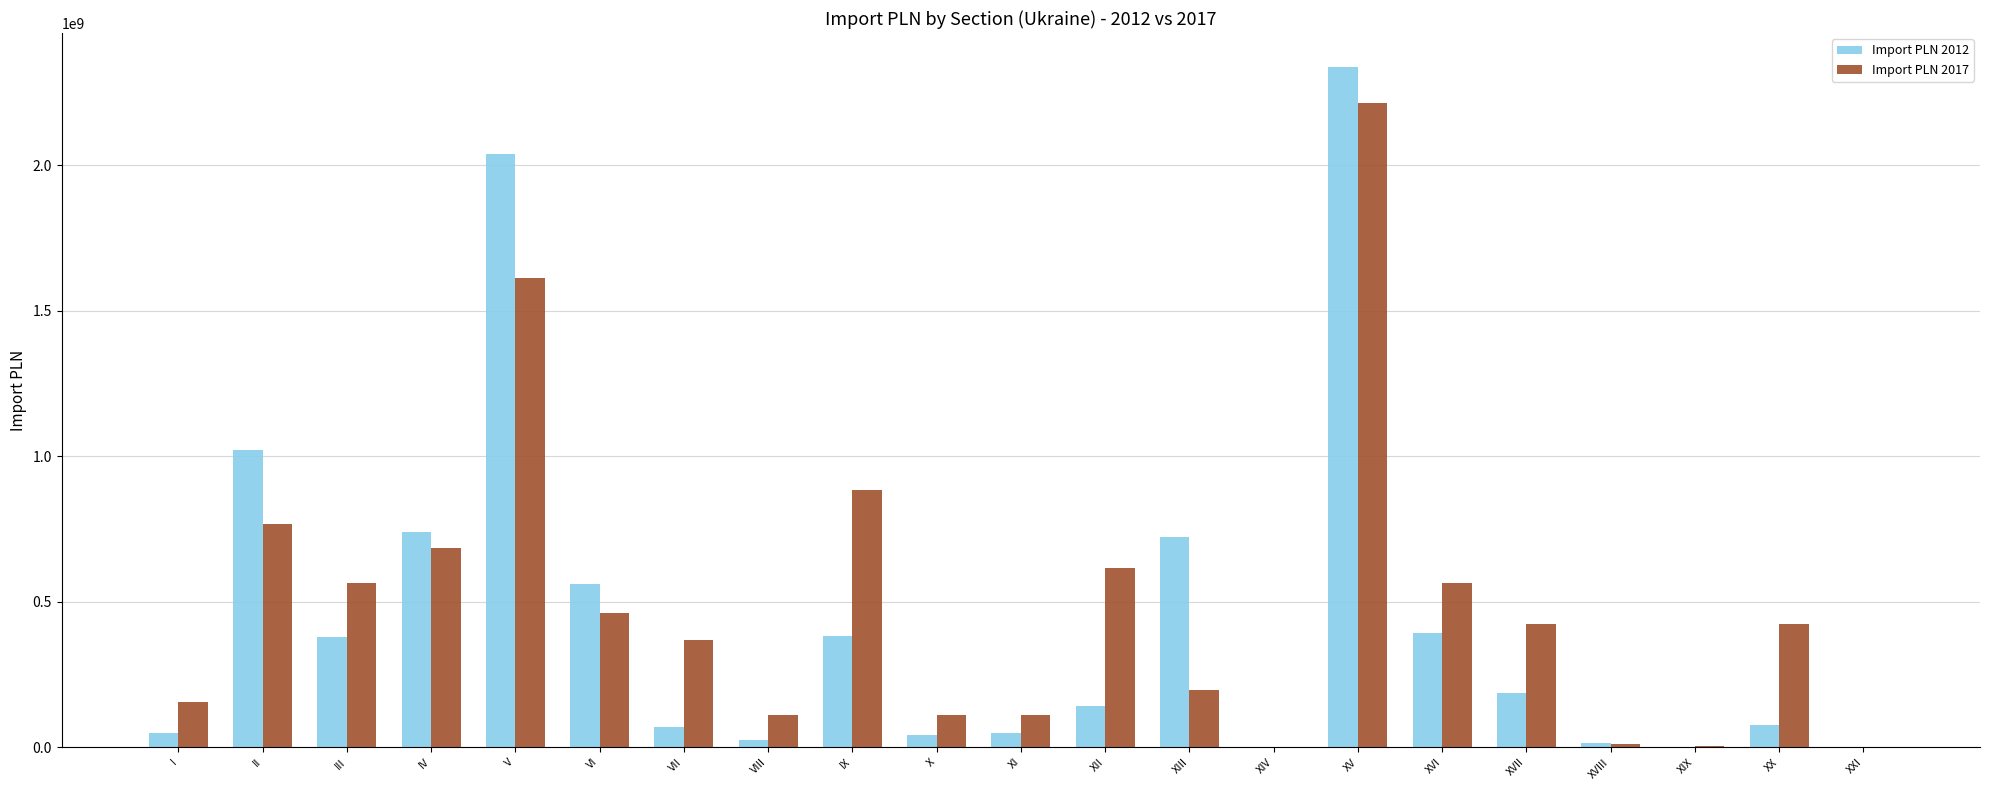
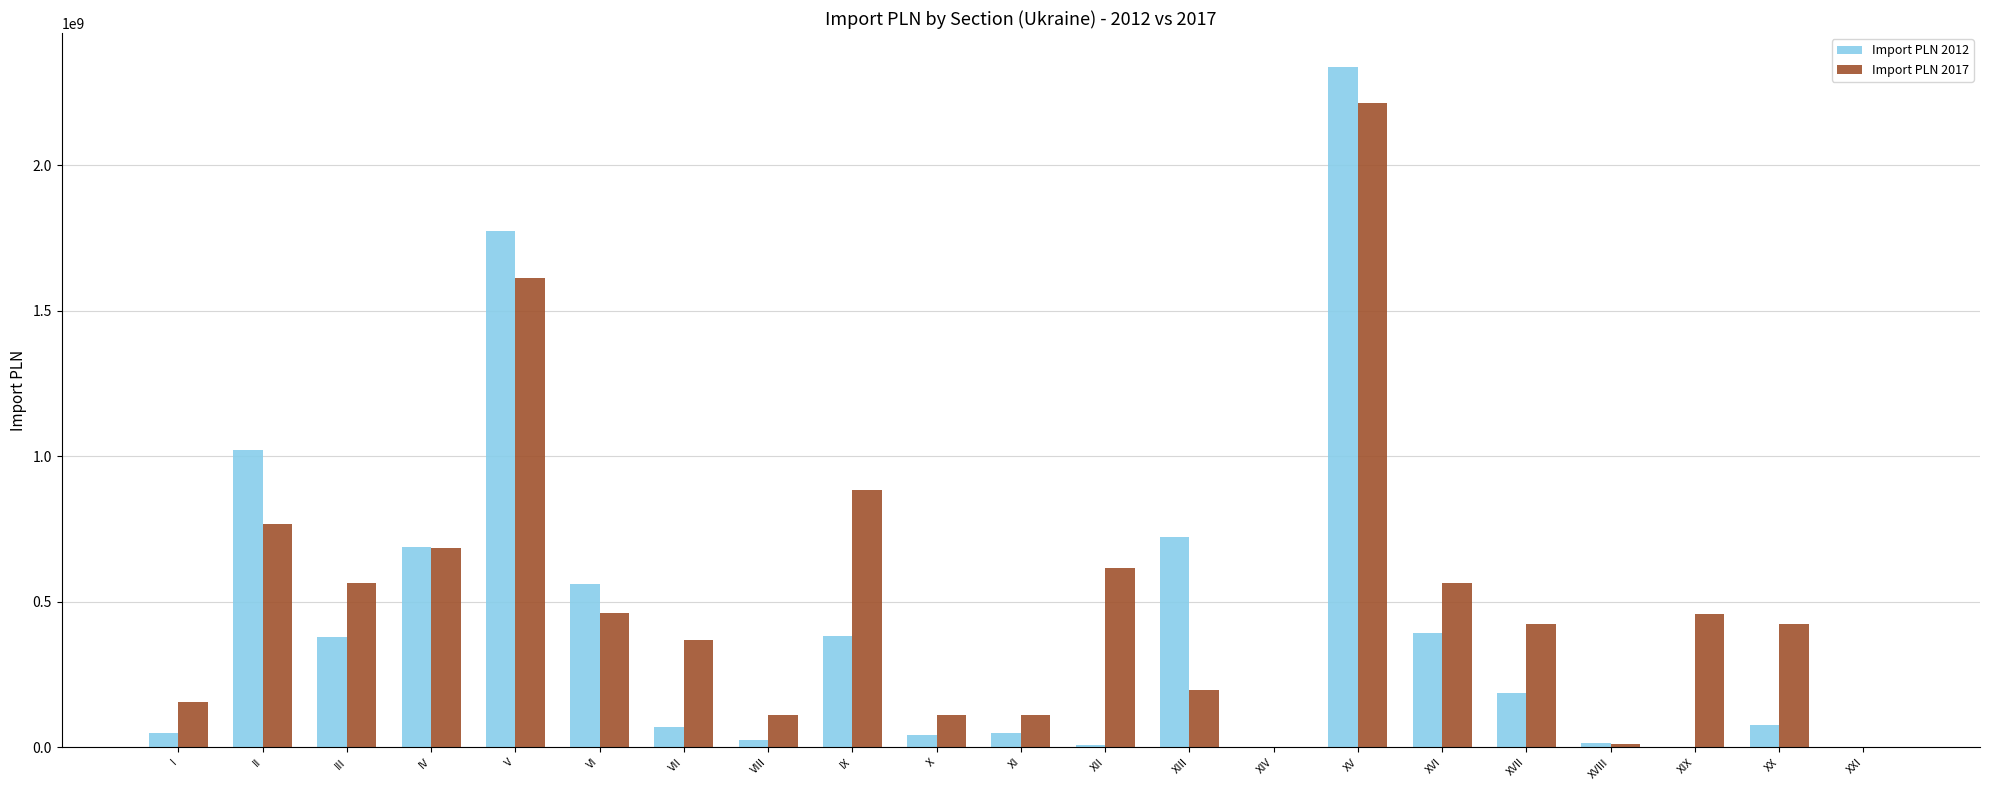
  {
    "Import PLN 2012": {
      "I": 50000000,
      "II": 1020000000,
      "III": 380000000,
-     "IV": 740000000,
-     "V": 2040000000,
+     "IV": 690000000,
+     "V": 1770000000,
      "VI": 560000000,
      "VII": 70000000,
      "VIII": 30000000,
      "IX": 380000000,
      "X": 40000000,
      "XI": 50000000,
-     "XII": 140000000,
+     "XII": 10000000,
      "XIII": 720000000,
      "XV": 2340000000,
      "XVI": 390000000,
      "XVII": 190000000,
      "XVIII": 20000000,
      "XX": 80000000
    },
    "Import PLN 2017": {
      "I": 160000000,
      "II": 770000000,
      "III": 560000000,
      "IV": 680000000,
      "V": 1610000000,
      "VI": 460000000,
      "VII": 370000000,
      "VIII": 110000000,
      "IX": 880000000,
      "X": 110000000,
      "XI": 110000000,
      "XII": 620000000,
      "XIII": 200000000,
      "XV": 2210000000,
      "XVI": 560000000,
      "XVII": 420000000,
      "XVIII": 10000000,
-     "XIX": 10000000,
+     "XIX": 460000000,
      "XX": 420000000
    }
  }
